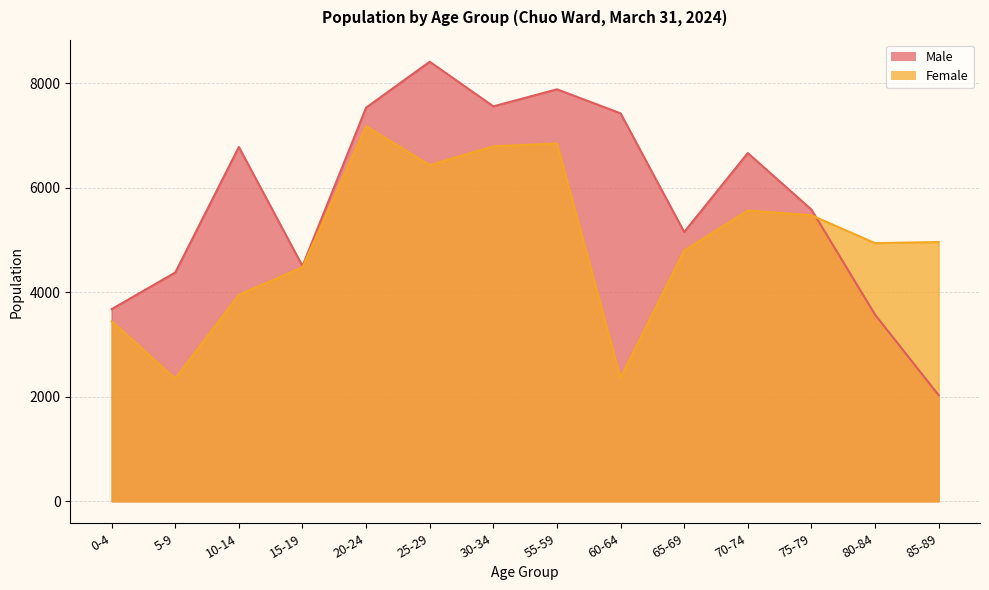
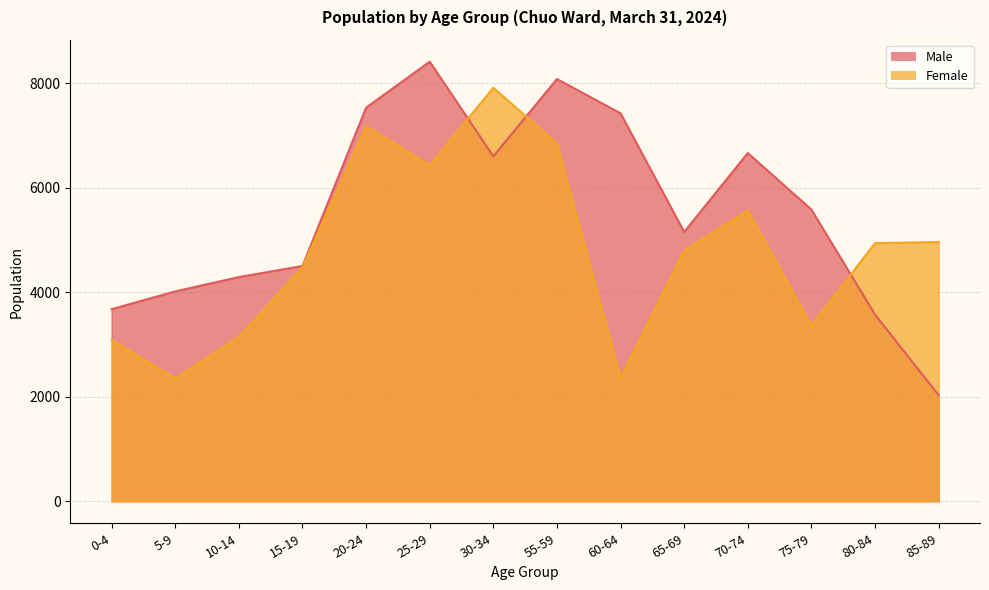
  {
    "Male": {
      "0-4": 3700,
-     "5-9": 4400,
-     "10-14": 6800,
+     "5-9": 4000,
+     "10-14": 4300,
      "20-24": 7500,
      "25-29": 8400,
-     "30-34": 7600,
-     "55-59": 7900,
+     "30-34": 6600,
+     "55-59": 8100,
      "60-64": 7400,
      "65-69": 5200,
      "70-74": 6700,
      "75-79": 5600,
      "80-84": 3600,
      "85-89": 2000
    },
    "Female": {
-     "0-4": 3400,
+     "0-4": 3100,
      "5-9": 2300,
-     "10-14": 3900,
+     "10-14": 3100,
      "20-24": 7200,
      "25-29": 6400,
-     "30-34": 6800,
+     "30-34": 7900,
      "55-59": 6800,
      "60-64": 2400,
      "65-69": 4800,
      "70-74": 5600,
-     "75-79": 5500,
+     "75-79": 3400,
      "80-84": 4900,
      "85-89": 5000
    }
  }
